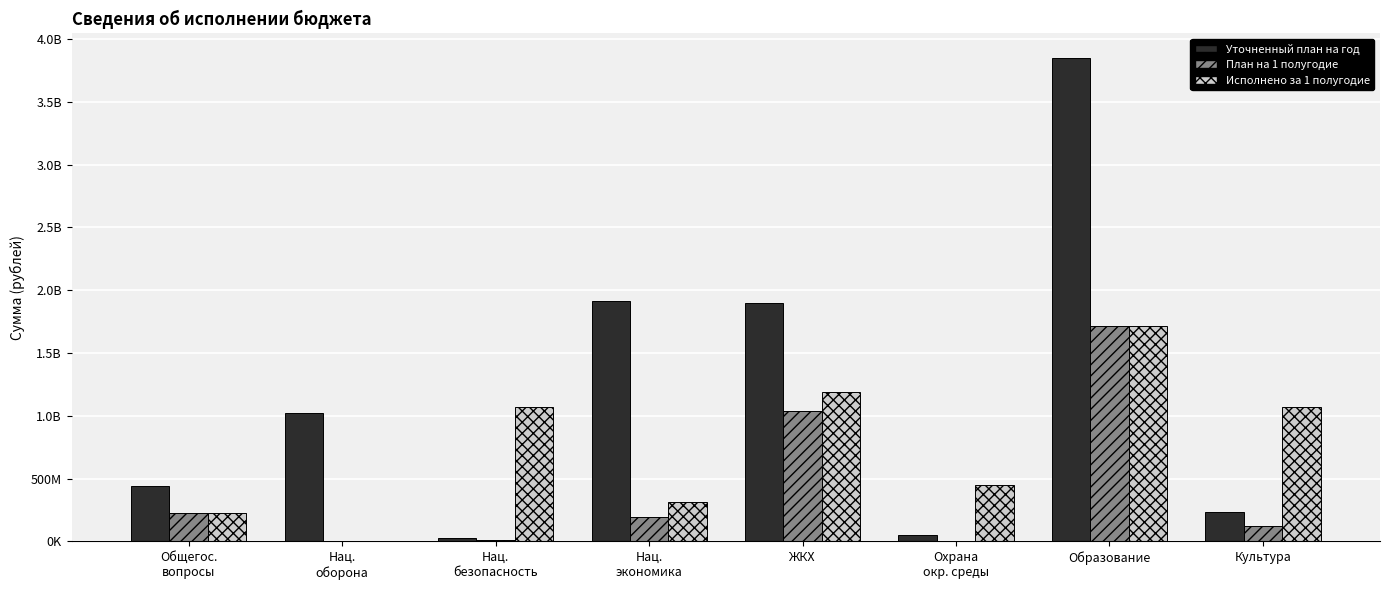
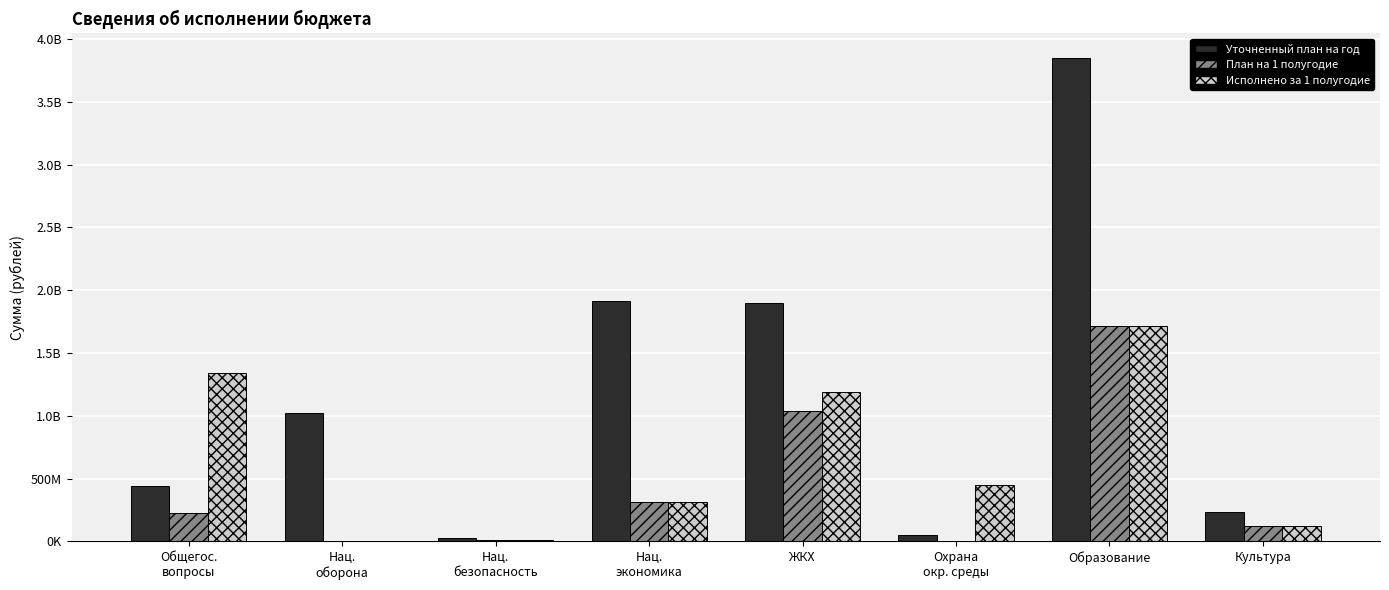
  {
    "Уточненный план на год": {
      "Общегос. вопросы": 440000000,
      "Нац. оборона": 1020000000,
      "Нац. безопасность": 30000000,
      "Нац. экономика": 1910000000,
      "ЖКХ": 1900000000,
      "Охрана окр. среды": 50000000,
      "Образование": 3850000000,
      "Культура": 240000000
    },
    "План на 1 полугодие": {
      "Общегос. вопросы": 230000000,
-     "Нац. экономика": 190000000,
+     "Нац. экономика": 320000000,
      "ЖКХ": 1040000000,
      "Образование": 1720000000,
      "Культура": 130000000
    },
    "Исполнено за 1 полугодие": {
-     "Общегос. вопросы": 230000000,
-     "Нац. безопасность": 1070000000,
+     "Общегос. вопросы": 1340000000,
+     "Нац. безопасность": 10000000,
      "Нац. экономика": 320000000,
      "ЖКХ": 1190000000,
      "Охрана окр. среды": 450000000,
      "Образование": 1720000000,
-     "Культура": 1070000000
+     "Культура": 130000000
    }
  }
